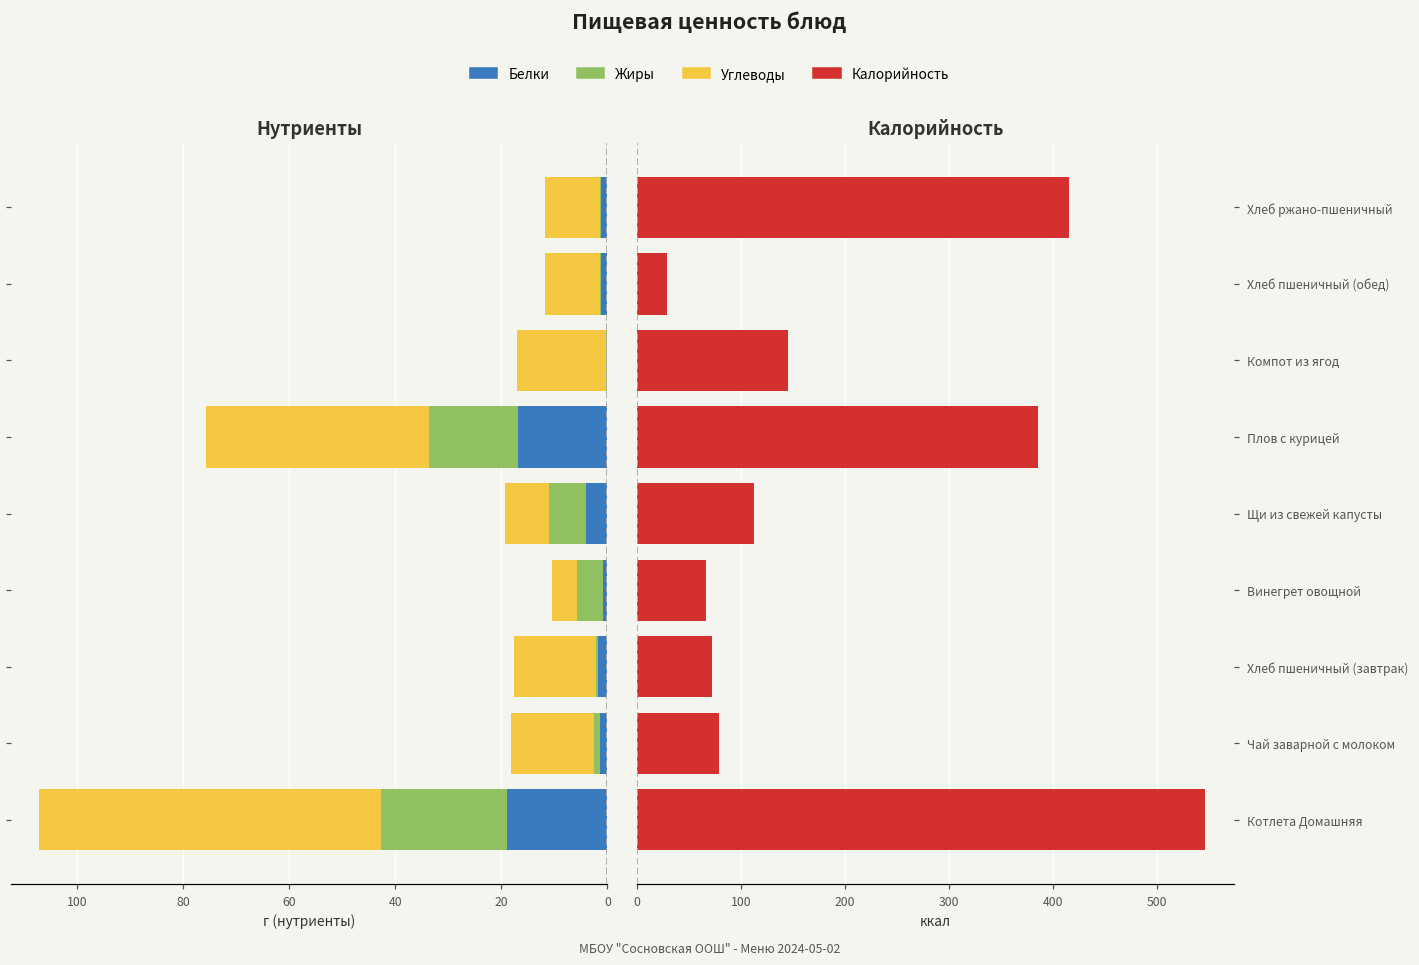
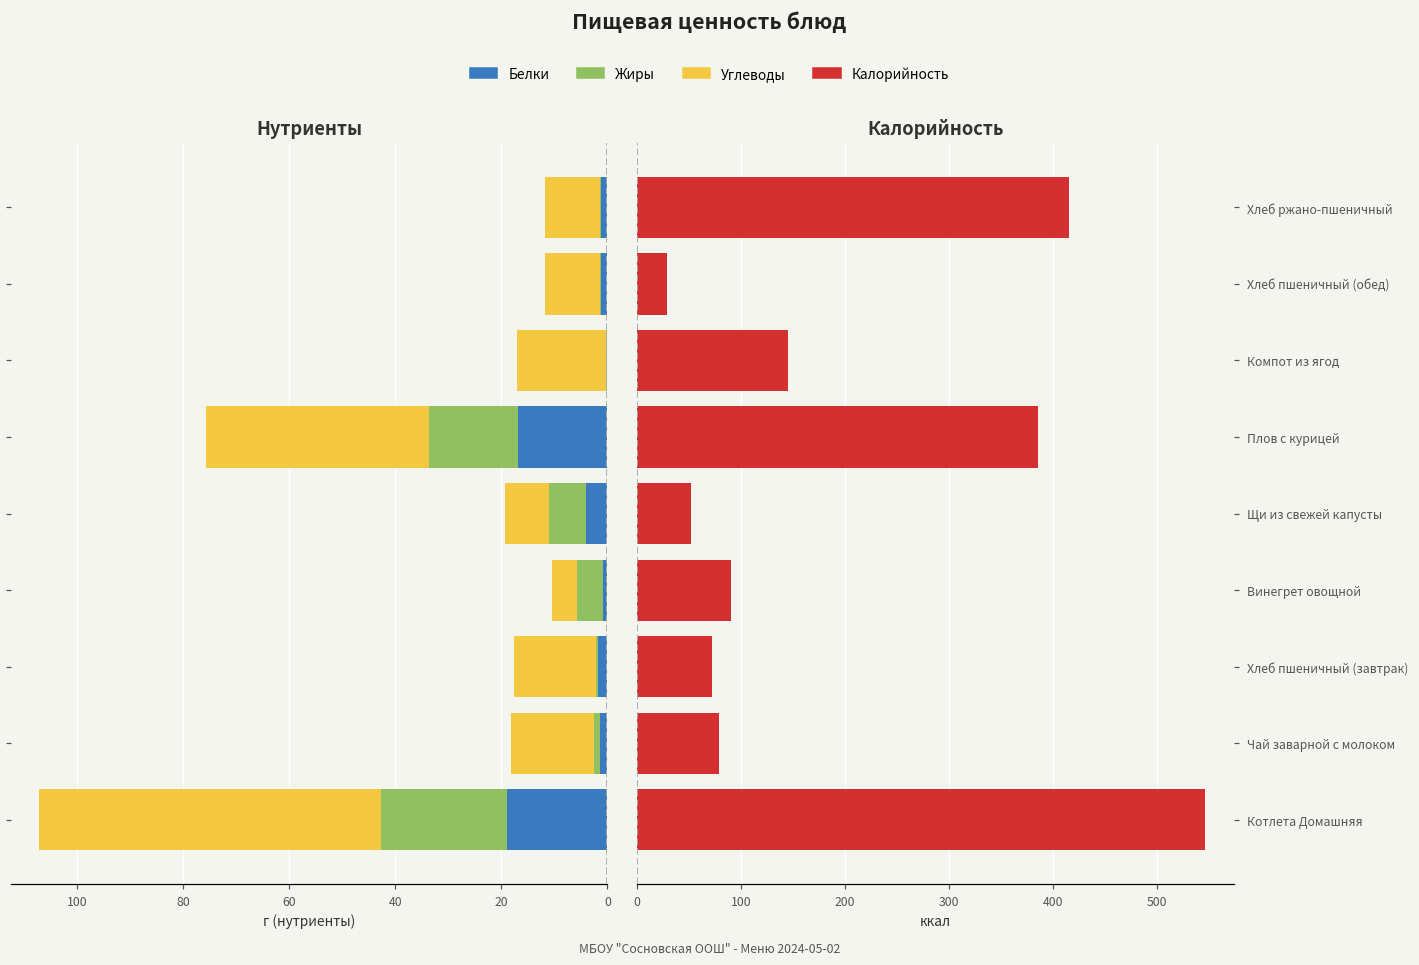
  {
    "Калорийность": {
      "Хлеб ржано-пшеничный": 420,
      "Хлеб пшеничный (обед)": 30,
      "Компот из ягод": 140,
      "Плов с курицей": 390,
-     "Щи из свежей капусты": 110,
-     "Винегрет овощной": 70,
+     "Щи из свежей капусты": 50,
+     "Винегрет овощной": 90,
      "Хлеб пшеничный (завтрак)": 70,
      "Чай заварной с молоком": 80,
      "Котлета Домашняя": 550
    }
  }
